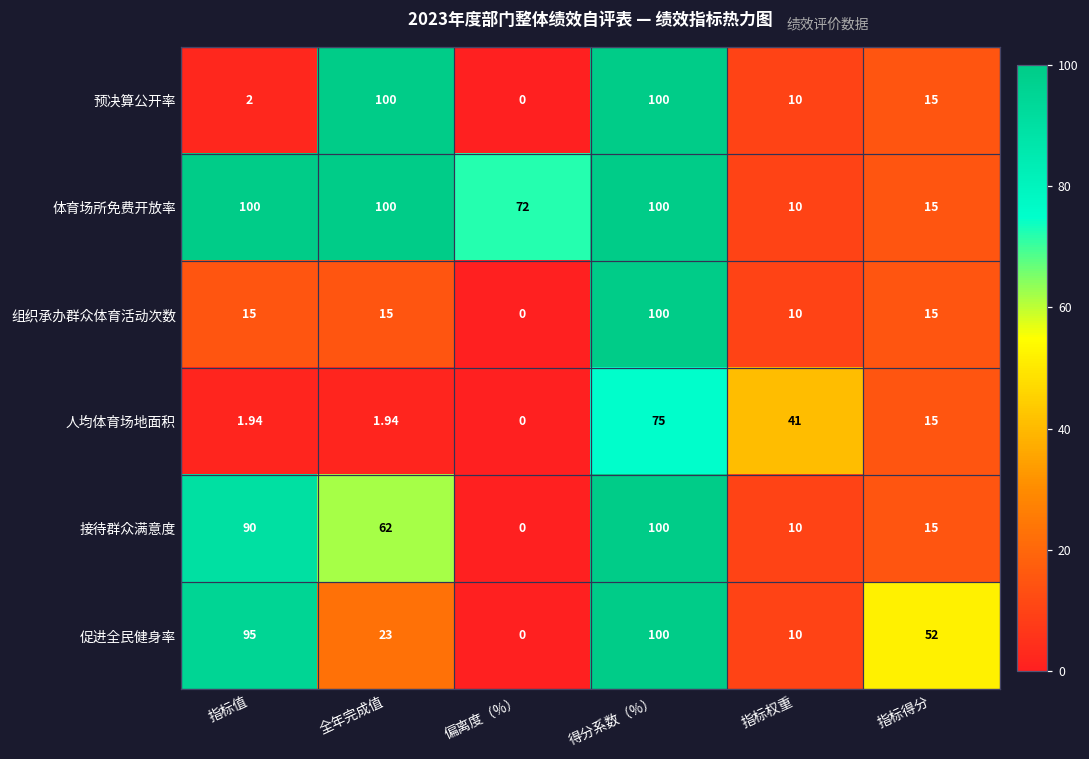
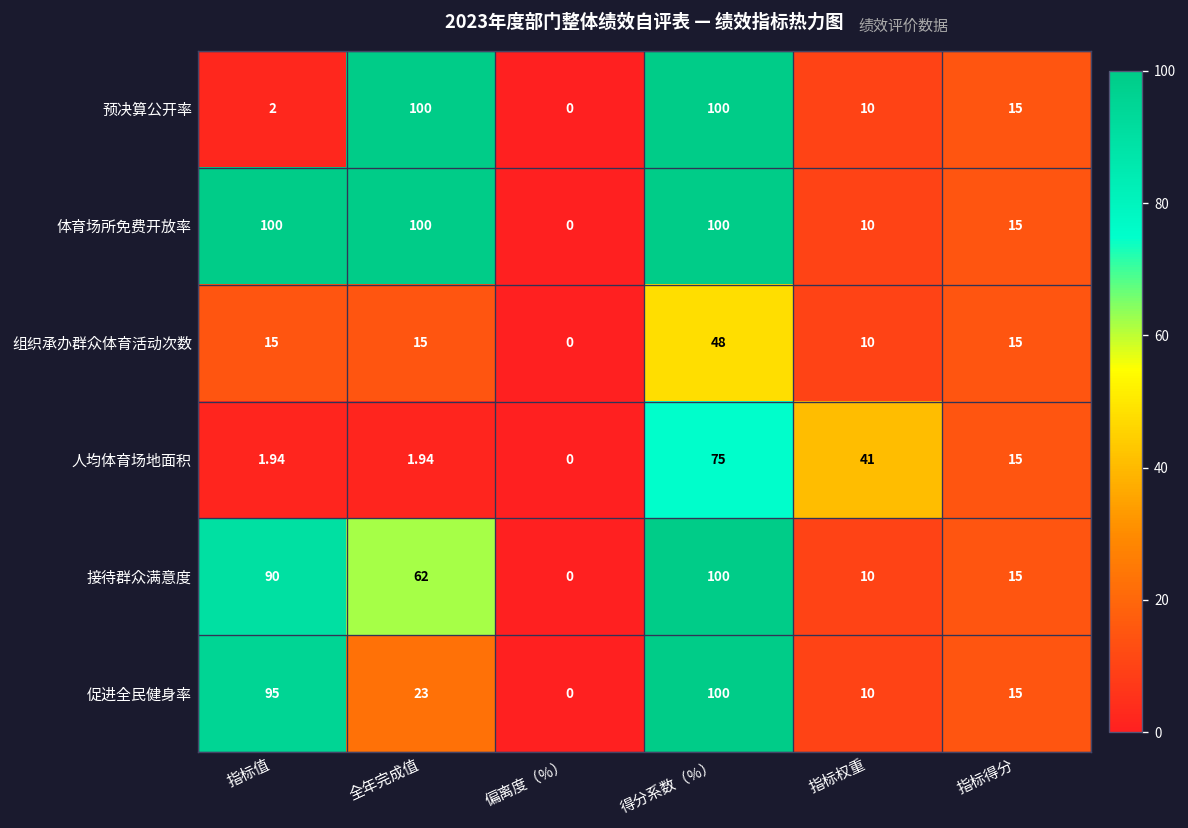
  {
    "预决算公开率": {
      "指标值": 2,
      "全年完成值": 100,
      "偏离度（%）": 0,
      "得分系数（%）": 100,
      "指标权重": 10,
      "指标得分": 15
    },
    "体育场所免费开放率": {
      "指标值": 100,
      "全年完成值": 100,
-     "偏离度（%）": 72,
+     "偏离度（%）": 0,
      "得分系数（%）": 100,
      "指标权重": 10,
      "指标得分": 15
    },
    "组织承办群众体育活动次数": {
      "指标值": 15,
      "全年完成值": 15,
      "偏离度（%）": 0,
-     "得分系数（%）": 100,
+     "得分系数（%）": 48,
      "指标权重": 10,
      "指标得分": 15
    },
    "人均体育场地面积": {
      "指标值": 1.94,
      "全年完成值": 1.94,
      "偏离度（%）": 0,
      "得分系数（%）": 75,
      "指标权重": 41,
      "指标得分": 15
    },
    "接待群众满意度": {
      "指标值": 90,
      "全年完成值": 62,
      "偏离度（%）": 0,
      "得分系数（%）": 100,
      "指标权重": 10,
      "指标得分": 15
    },
    "促进全民健身率": {
      "指标值": 95,
      "全年完成值": 23,
      "偏离度（%）": 0,
      "得分系数（%）": 100,
      "指标权重": 10,
-     "指标得分": 52
+     "指标得分": 15
    }
  }
